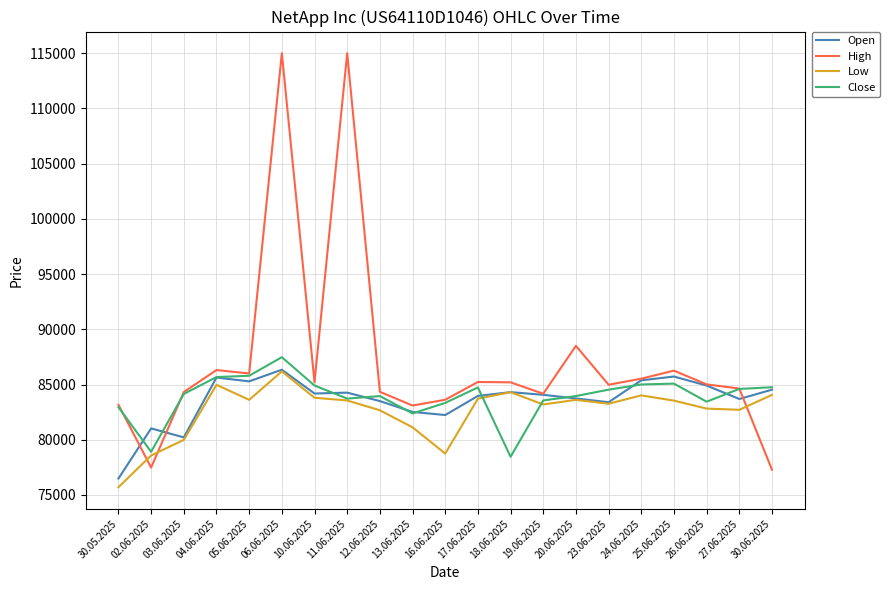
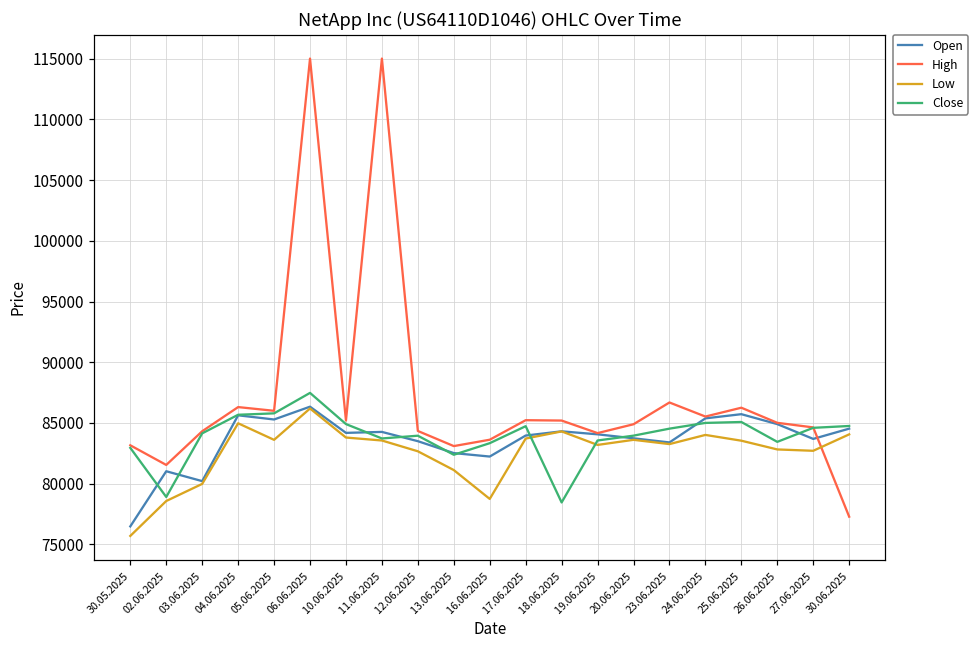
  {
    "Open": {
      "30.05.2025": 76500,
      "02.06.2025": 81000,
      "05.06.2025": 85300,
      "10.06.2025": 84200,
      "11.06.2025": 84300,
      "12.06.2025": 83500,
      "16.06.2025": 82200,
      "17.06.2025": 84000,
      "25.06.2025": 85700,
      "27.06.2025": 83700
    },
    "High": {
-     "02.06.2025": 77500,
+     "02.06.2025": 81500,
      "04.06.2025": 86300,
      "06.06.2025": 115000,
      "10.06.2025": 85200,
      "11.06.2025": 115000,
      "12.06.2025": 84300,
      "13.06.2025": 83100,
      "16.06.2025": 83600,
      "17.06.2025": 85200,
      "18.06.2025": 85200,
-     "20.06.2025": 88500,
-     "23.06.2025": 85000,
+     "20.06.2025": 84900,
+     "23.06.2025": 86700,
      "25.06.2025": 86300,
      "30.06.2025": 77300
    },
    "Low": {
      "30.05.2025": 75700,
      "02.06.2025": 78600,
      "04.06.2025": 85000,
      "05.06.2025": 83600,
      "10.06.2025": 83800,
      "12.06.2025": 82700,
      "13.06.2025": 81100,
      "16.06.2025": 78700,
      "17.06.2025": 83700,
      "19.06.2025": 83200,
      "24.06.2025": 84000,
      "25.06.2025": 83500,
      "26.06.2025": 82800,
      "27.06.2025": 82700,
      "30.06.2025": 84100
    },
    "Close": {
      "02.06.2025": 78900,
      "06.06.2025": 87500,
      "10.06.2025": 84900,
      "12.06.2025": 84000,
      "16.06.2025": 83300,
      "17.06.2025": 84700,
      "18.06.2025": 78500,
      "19.06.2025": 83600,
      "23.06.2025": 84500,
      "24.06.2025": 85000,
      "25.06.2025": 85100,
      "26.06.2025": 83400
    }
  }
